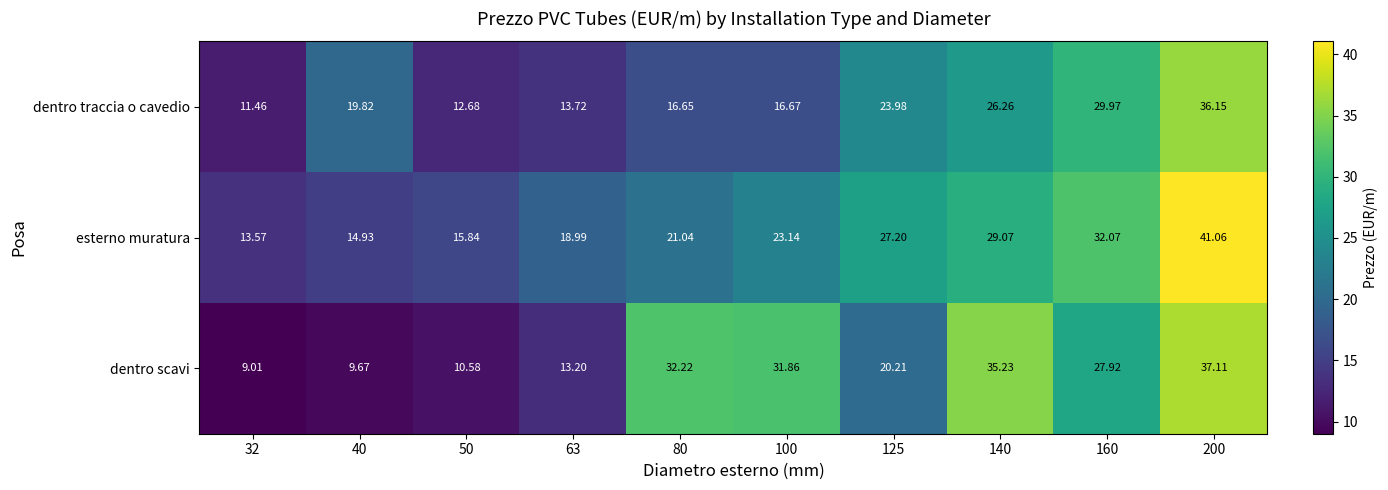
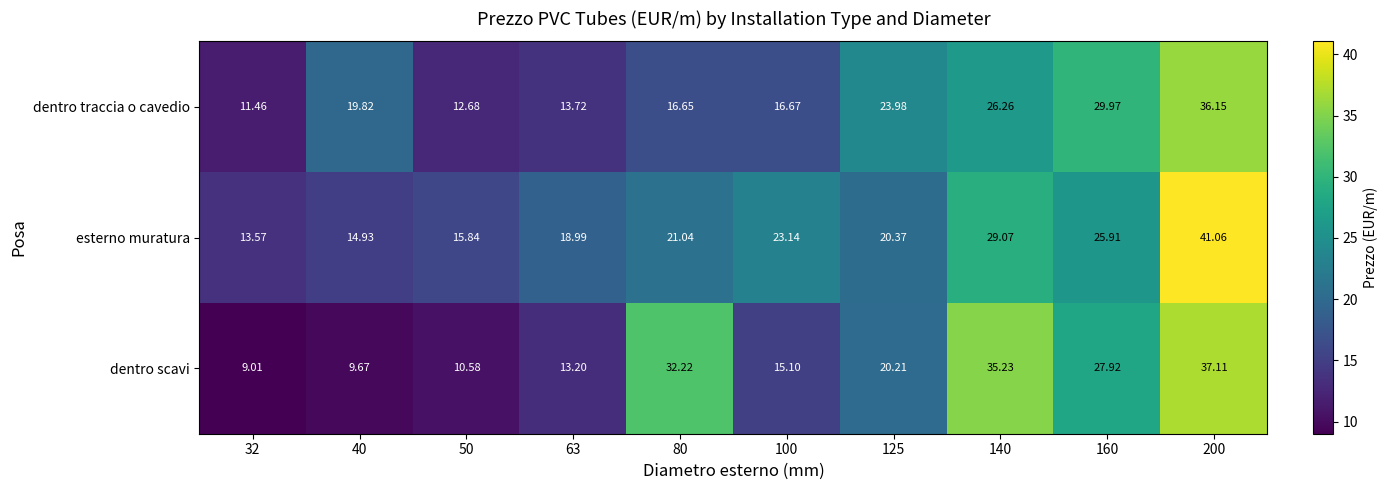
  {
    "dentro traccia o cavedio": {
      "32": 11.46,
      "40": 19.82,
      "50": 12.68,
      "63": 13.72,
      "80": 16.65,
      "100": 16.67,
      "125": 23.98,
      "140": 26.26,
      "160": 29.97,
      "200": 36.15
    },
    "esterno muratura": {
      "32": 13.57,
      "40": 14.93,
      "50": 15.84,
      "63": 18.99,
      "80": 21.04,
      "100": 23.14,
-     "125": 27.20,
+     "125": 20.37,
      "140": 29.07,
-     "160": 32.07,
+     "160": 25.91,
      "200": 41.06
    },
    "dentro scavi": {
      "32": 9.01,
      "40": 9.67,
      "50": 10.58,
      "63": 13.20,
      "80": 32.22,
-     "100": 31.86,
+     "100": 15.10,
      "125": 20.21,
      "140": 35.23,
      "160": 27.92,
      "200": 37.11
    }
  }
